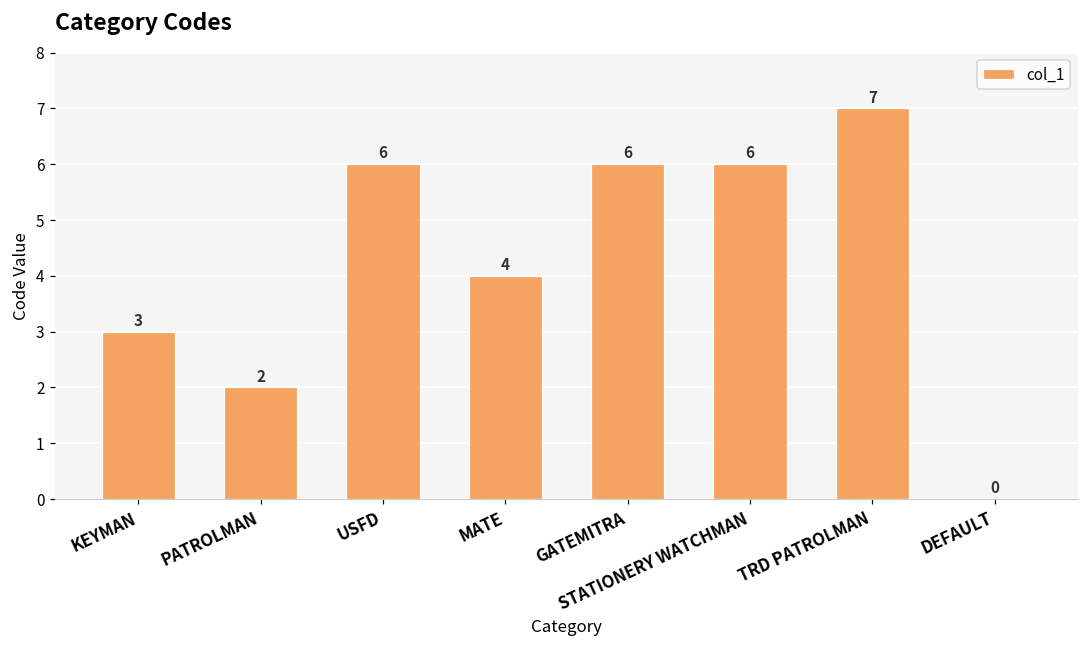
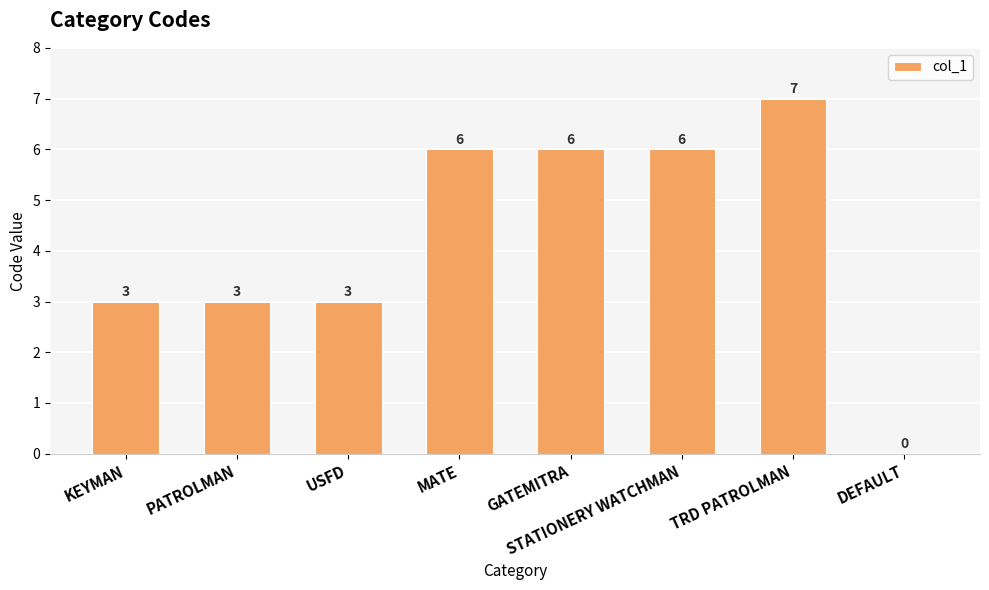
  {
    "KEYMAN": 3,
-   "PATROLMAN": 2,
-   "USFD": 6,
-   "MATE": 4,
+   "PATROLMAN": 3,
+   "USFD": 3,
+   "MATE": 6,
    "GATEMITRA": 6,
    "STATIONERY WATCHMAN": 6,
    "TRD PATROLMAN": 7,
    "DEFAULT": 0
  }
